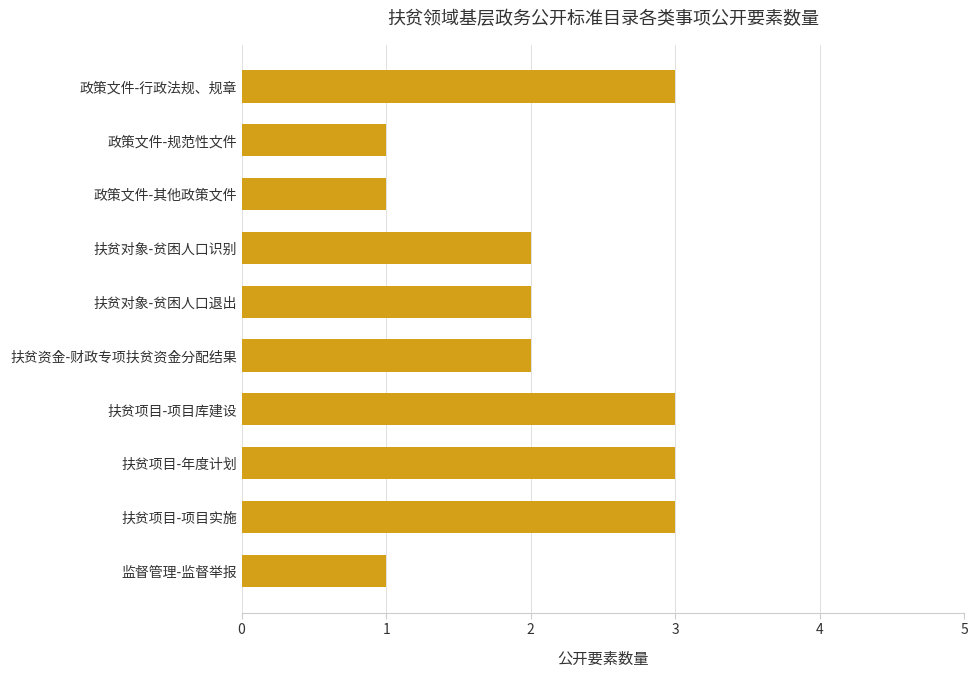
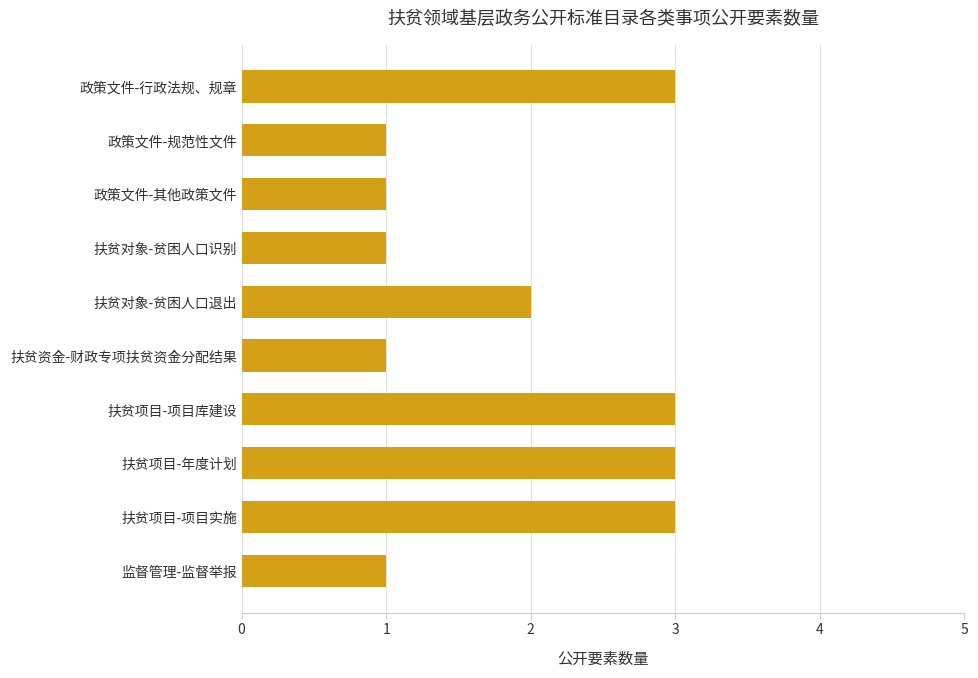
  {
    "政策文件-行政法规、规章": 3,
    "政策文件-规范性文件": 1,
    "政策文件-其他政策文件": 1,
-   "扶贫对象-贫困人口识别": 2,
+   "扶贫对象-贫困人口识别": 1,
    "扶贫对象-贫困人口退出": 2,
-   "扶贫资金-财政专项扶贫资金分配结果": 2,
+   "扶贫资金-财政专项扶贫资金分配结果": 1,
    "扶贫项目-项目库建设": 3,
    "扶贫项目-年度计划": 3,
    "扶贫项目-项目实施": 3,
    "监督管理-监督举报": 1
  }
